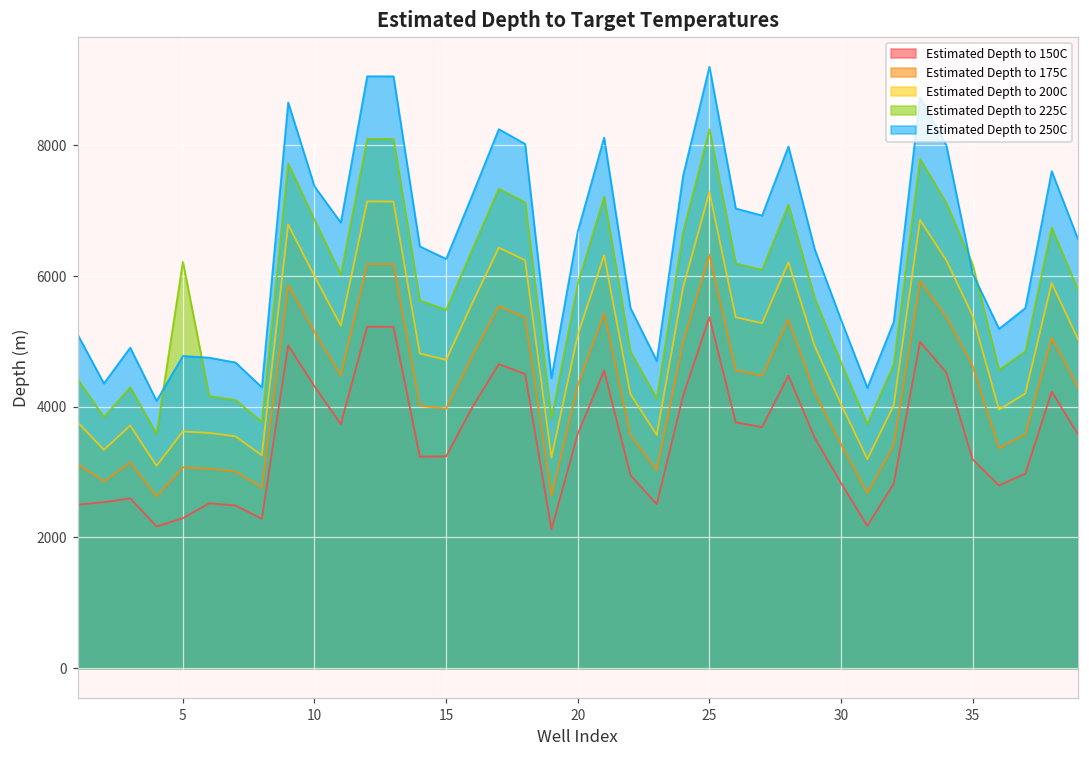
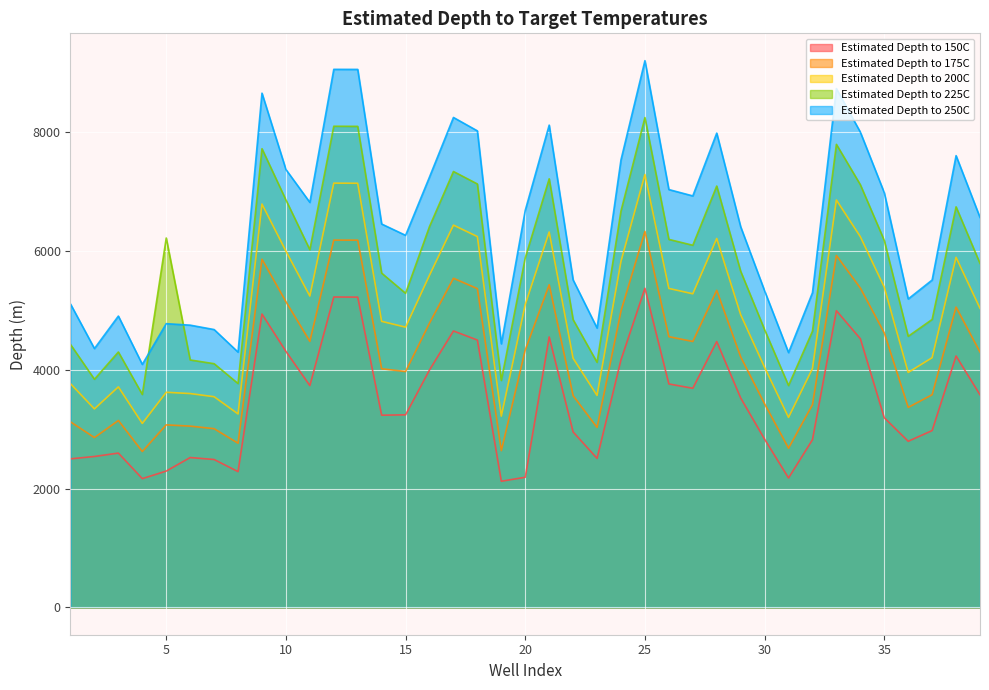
  {
    "Estimated Depth to 150C": {
      "5": 2300,
      "10": 4300,
      "15": 3200,
-     "20": 3600,
+     "20": 2200,
      "25": 5400,
      "30": 2800,
      "35": 3200
    },
    "Estimated Depth to 225C": {
      "5": 6200,
      "10": 6900,
-     "15": 5500,
+     "15": 5300,
      "20": 5900,
      "25": 8200,
      "30": 4700,
      "35": 6200
    },
    "Estimated Depth to 250C": {
      "5": 4800,
      "10": 7400,
      "15": 6300,
      "20": 6700,
      "25": 9200,
      "30": 5300,
-     "35": 6000
+     "35": 7000
    }
  }
